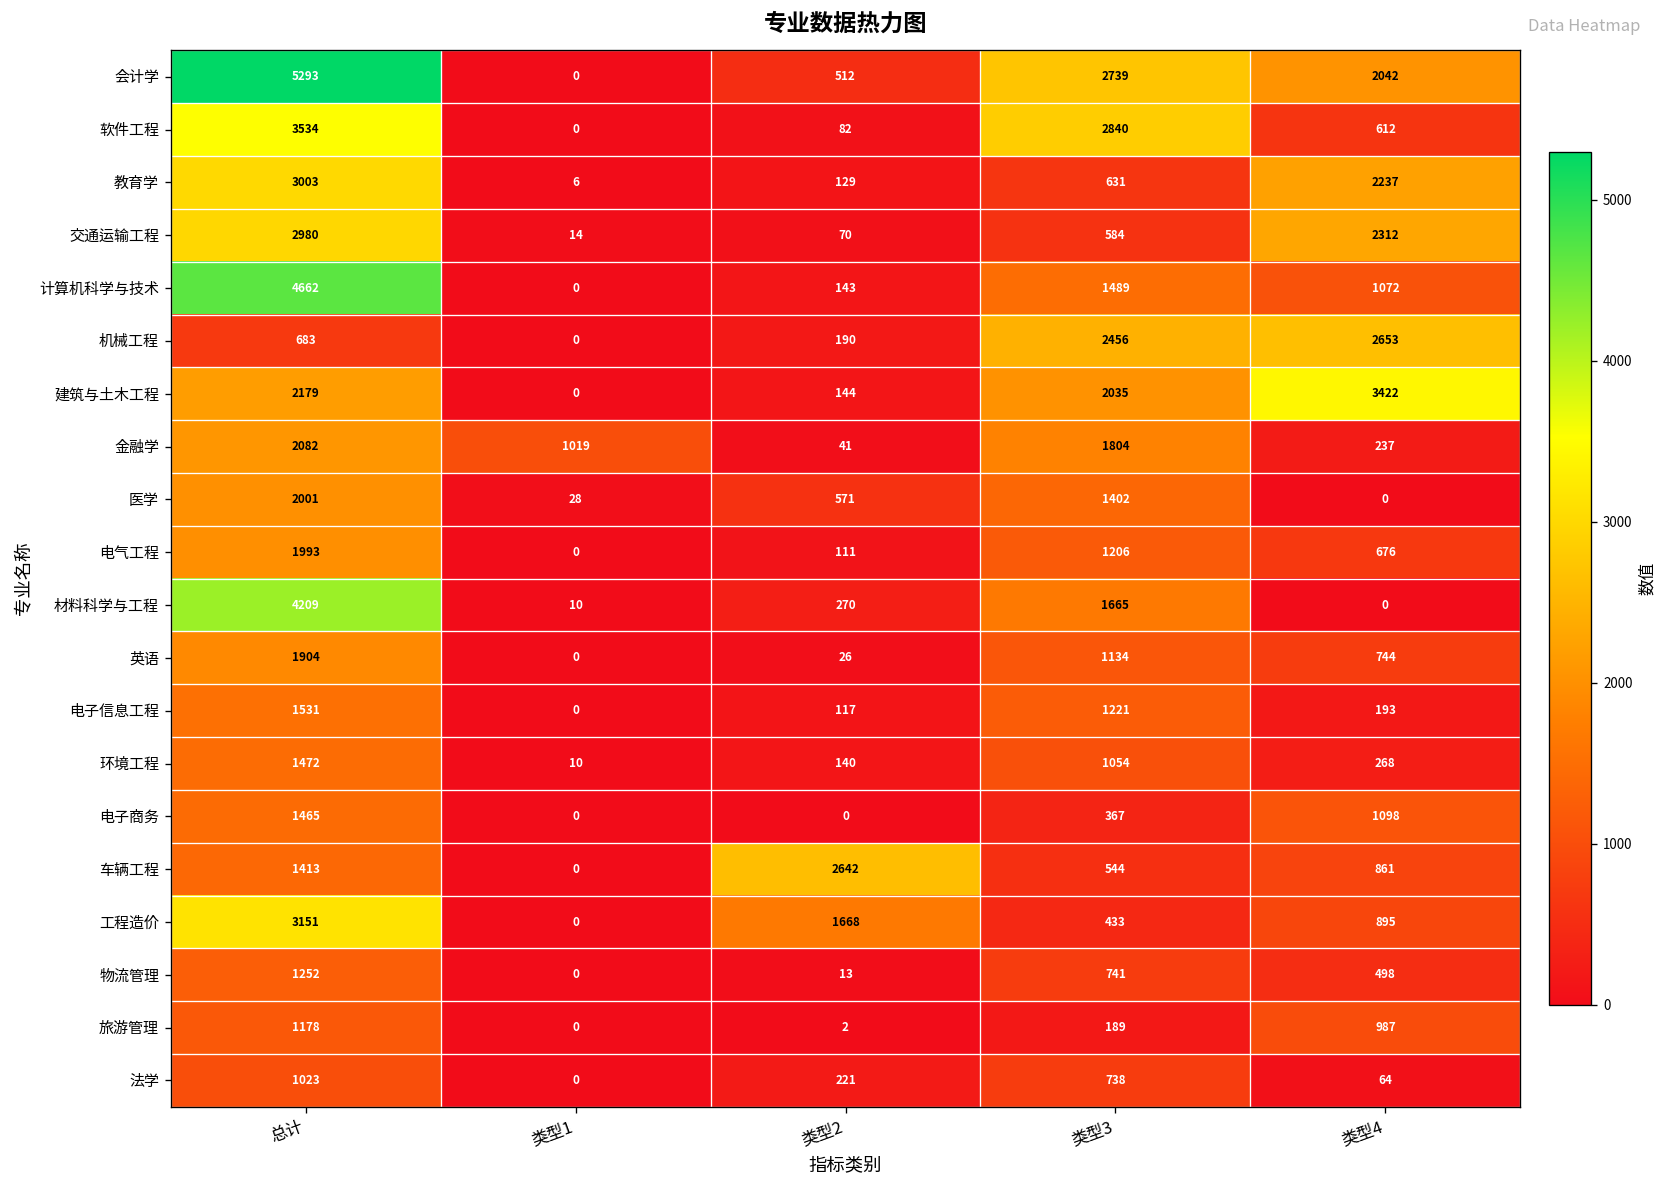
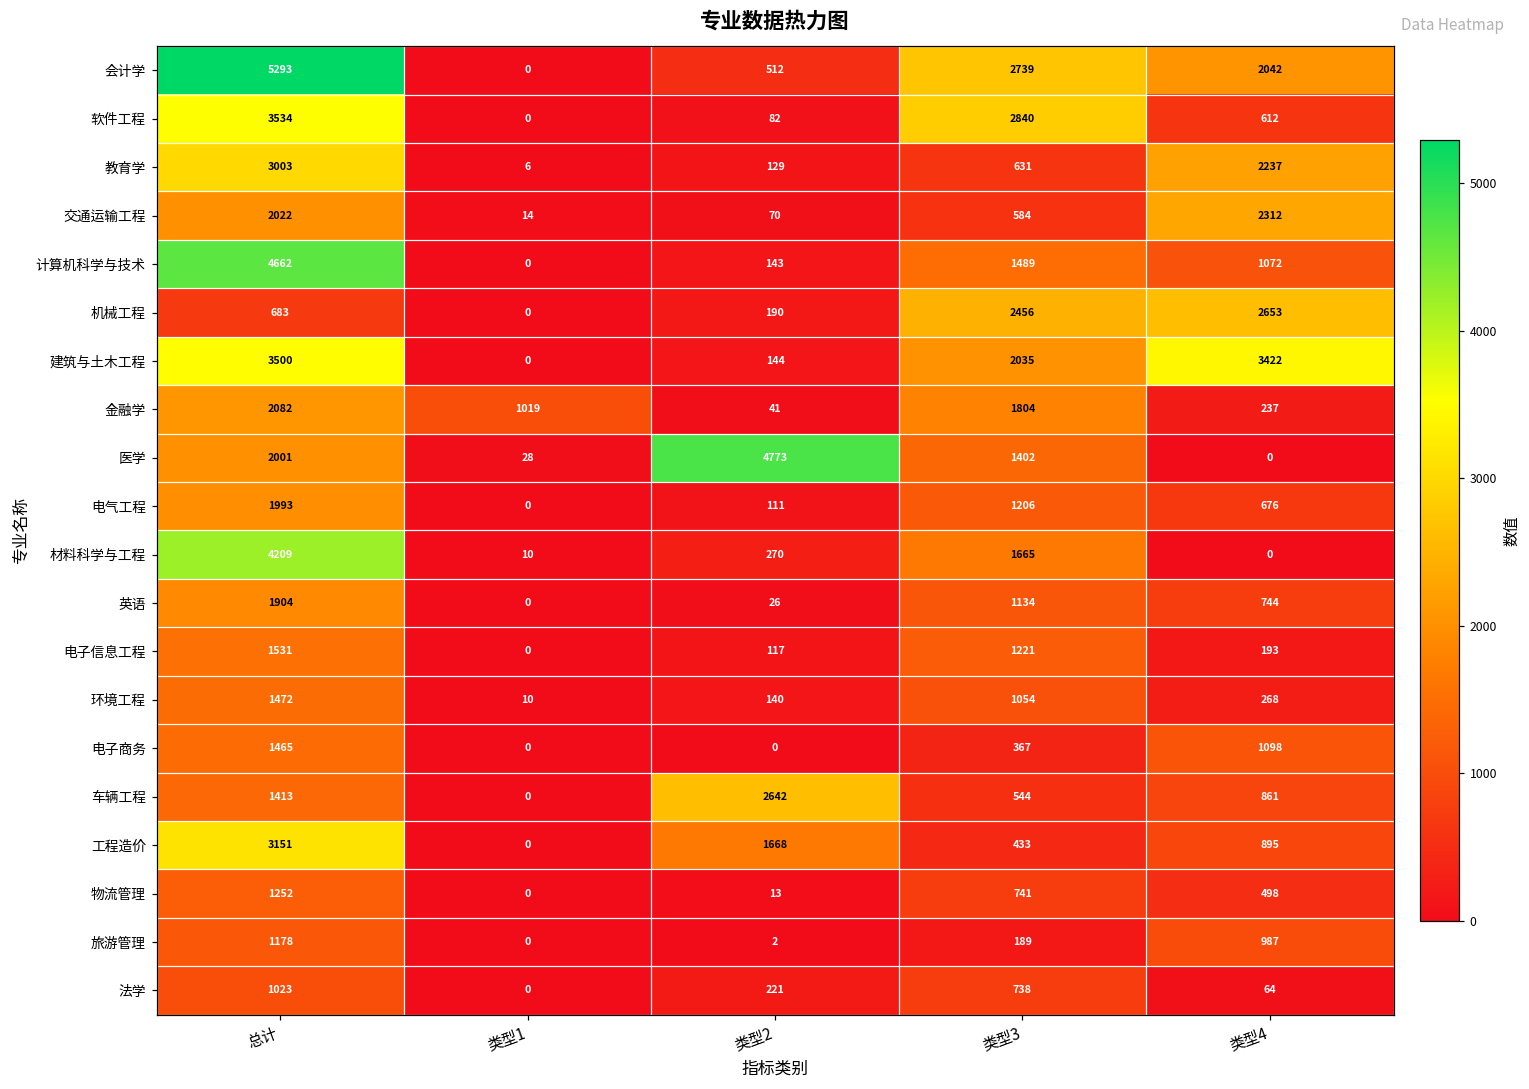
  {
    "会计学": {
      "总计": 5293,
      "类型1": 0,
      "类型2": 512,
      "类型3": 2739,
      "类型4": 2042
    },
    "软件工程": {
      "总计": 3534,
      "类型1": 0,
      "类型2": 82,
      "类型3": 2840,
      "类型4": 612
    },
    "教育学": {
      "总计": 3003,
      "类型1": 6,
      "类型2": 129,
      "类型3": 631,
      "类型4": 2237
    },
    "交通运输工程": {
-     "总计": 2980,
+     "总计": 2022,
      "类型1": 14,
      "类型2": 70,
      "类型3": 584,
      "类型4": 2312
    },
    "计算机科学与技术": {
      "总计": 4662,
      "类型1": 0,
      "类型2": 143,
      "类型3": 1489,
      "类型4": 1072
    },
    "机械工程": {
      "总计": 683,
      "类型1": 0,
      "类型2": 190,
      "类型3": 2456,
      "类型4": 2653
    },
    "建筑与土木工程": {
-     "总计": 2179,
+     "总计": 3500,
      "类型1": 0,
      "类型2": 144,
      "类型3": 2035,
      "类型4": 3422
    },
    "金融学": {
      "总计": 2082,
      "类型1": 1019,
      "类型2": 41,
      "类型3": 1804,
      "类型4": 237
    },
    "医学": {
      "总计": 2001,
      "类型1": 28,
-     "类型2": 571,
+     "类型2": 4773,
      "类型3": 1402,
      "类型4": 0
    },
    "电气工程": {
      "总计": 1993,
      "类型1": 0,
      "类型2": 111,
      "类型3": 1206,
      "类型4": 676
    },
    "材料科学与工程": {
      "总计": 4209,
      "类型1": 10,
      "类型2": 270,
      "类型3": 1665,
      "类型4": 0
    },
    "英语": {
      "总计": 1904,
      "类型1": 0,
      "类型2": 26,
      "类型3": 1134,
      "类型4": 744
    },
    "电子信息工程": {
      "总计": 1531,
      "类型1": 0,
      "类型2": 117,
      "类型3": 1221,
      "类型4": 193
    },
    "环境工程": {
      "总计": 1472,
      "类型1": 10,
      "类型2": 140,
      "类型3": 1054,
      "类型4": 268
    },
    "电子商务": {
      "总计": 1465,
      "类型1": 0,
      "类型2": 0,
      "类型3": 367,
      "类型4": 1098
    },
    "车辆工程": {
      "总计": 1413,
      "类型1": 0,
      "类型2": 2642,
      "类型3": 544,
      "类型4": 861
    },
    "工程造价": {
      "总计": 3151,
      "类型1": 0,
      "类型2": 1668,
      "类型3": 433,
      "类型4": 895
    },
    "物流管理": {
      "总计": 1252,
      "类型1": 0,
      "类型2": 13,
      "类型3": 741,
      "类型4": 498
    },
    "旅游管理": {
      "总计": 1178,
      "类型1": 0,
      "类型2": 2,
      "类型3": 189,
      "类型4": 987
    },
    "法学": {
      "总计": 1023,
      "类型1": 0,
      "类型2": 221,
      "类型3": 738,
      "类型4": 64
    }
  }
